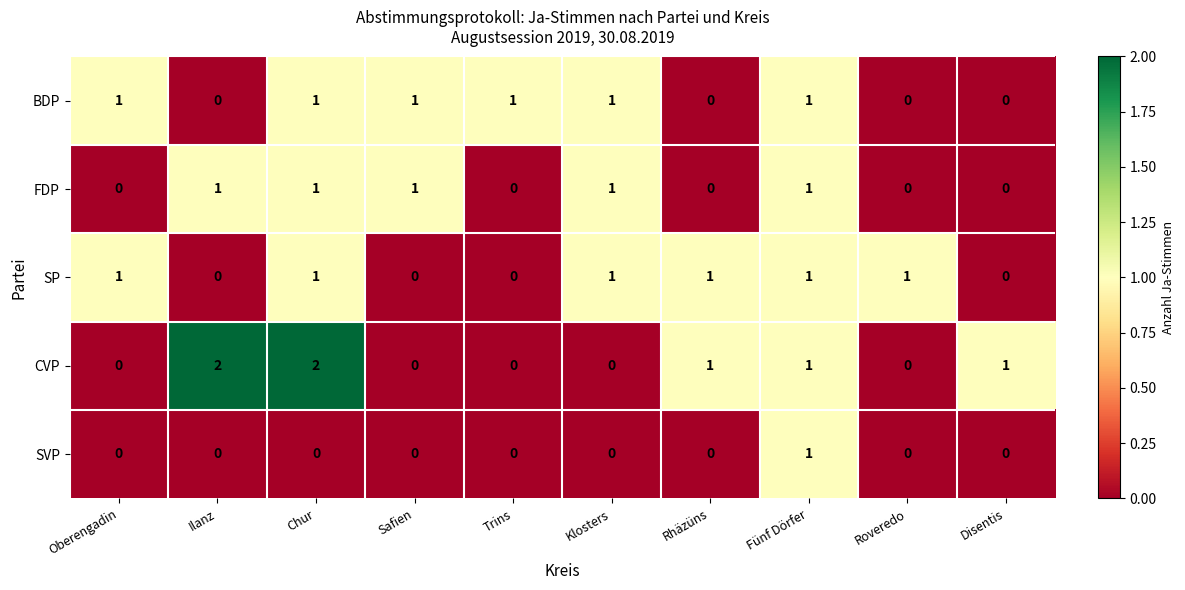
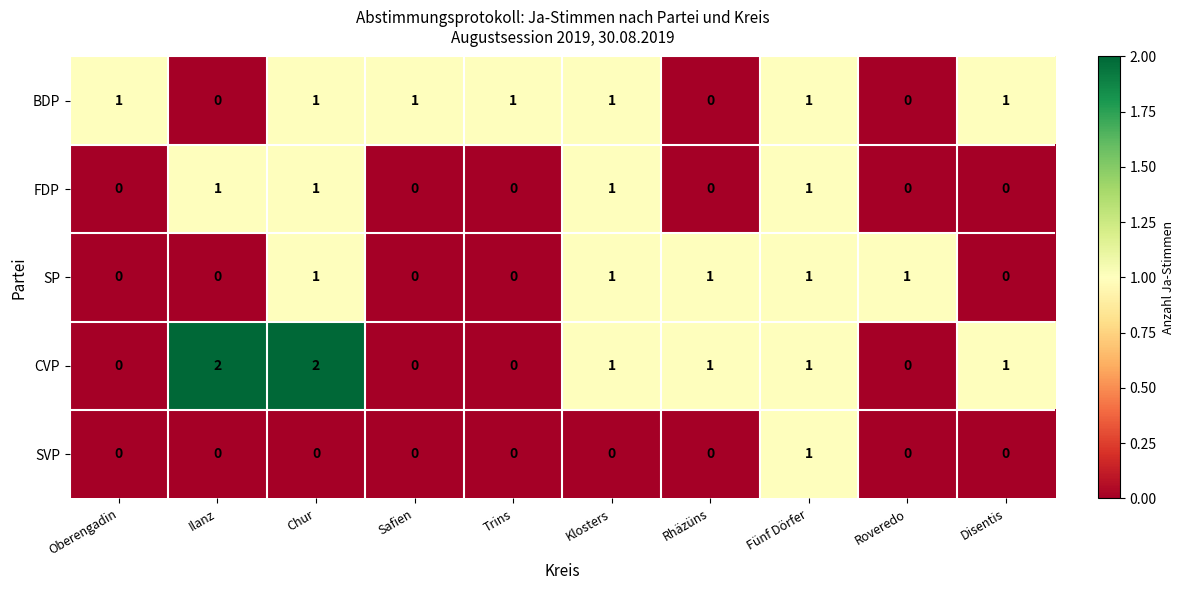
  {
    "BDP": {
      "Oberengadin": 1,
      "Ilanz": 0,
      "Chur": 1,
      "Safien": 1,
      "Trins": 1,
      "Klosters": 1,
      "Rhäzüns": 0,
      "Fünf Dörfer": 1,
      "Roveredo": 0,
-     "Disentis": 0
+     "Disentis": 1
    },
    "FDP": {
      "Oberengadin": 0,
      "Ilanz": 1,
      "Chur": 1,
-     "Safien": 1,
+     "Safien": 0,
      "Trins": 0,
      "Klosters": 1,
      "Rhäzüns": 0,
      "Fünf Dörfer": 1,
      "Roveredo": 0,
      "Disentis": 0
    },
    "SP": {
-     "Oberengadin": 1,
+     "Oberengadin": 0,
      "Ilanz": 0,
      "Chur": 1,
      "Safien": 0,
      "Trins": 0,
      "Klosters": 1,
      "Rhäzüns": 1,
      "Fünf Dörfer": 1,
      "Roveredo": 1,
      "Disentis": 0
    },
    "CVP": {
      "Oberengadin": 0,
      "Ilanz": 2,
      "Chur": 2,
      "Safien": 0,
      "Trins": 0,
-     "Klosters": 0,
+     "Klosters": 1,
      "Rhäzüns": 1,
      "Fünf Dörfer": 1,
      "Roveredo": 0,
      "Disentis": 1
    },
    "SVP": {
      "Oberengadin": 0,
      "Ilanz": 0,
      "Chur": 0,
      "Safien": 0,
      "Trins": 0,
      "Klosters": 0,
      "Rhäzüns": 0,
      "Fünf Dörfer": 1,
      "Roveredo": 0,
      "Disentis": 0
    }
  }
